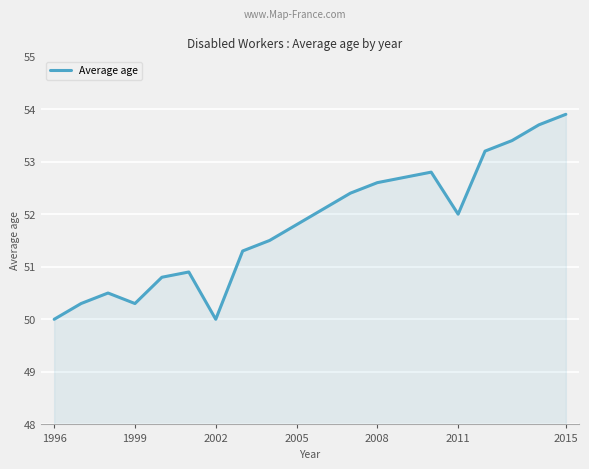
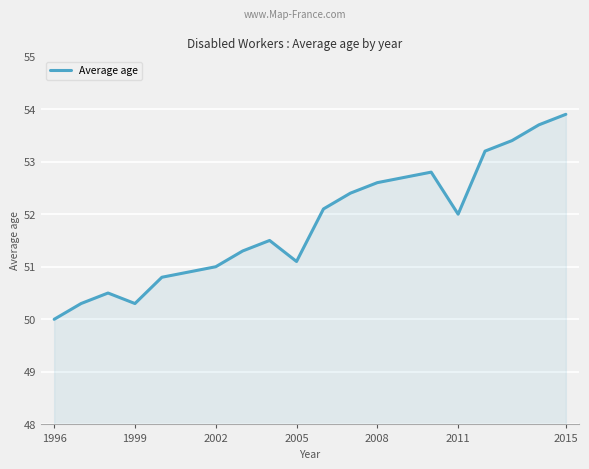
  {
    "1996": 50.0,
    "1999": 50.3,
-   "2002": 50,
-   "2005": 51.8,
+   "2002": 51,
+   "2005": 51.1,
    "2008": 52.6,
    "2011": 52.0,
    "2015": 53.9
  }
